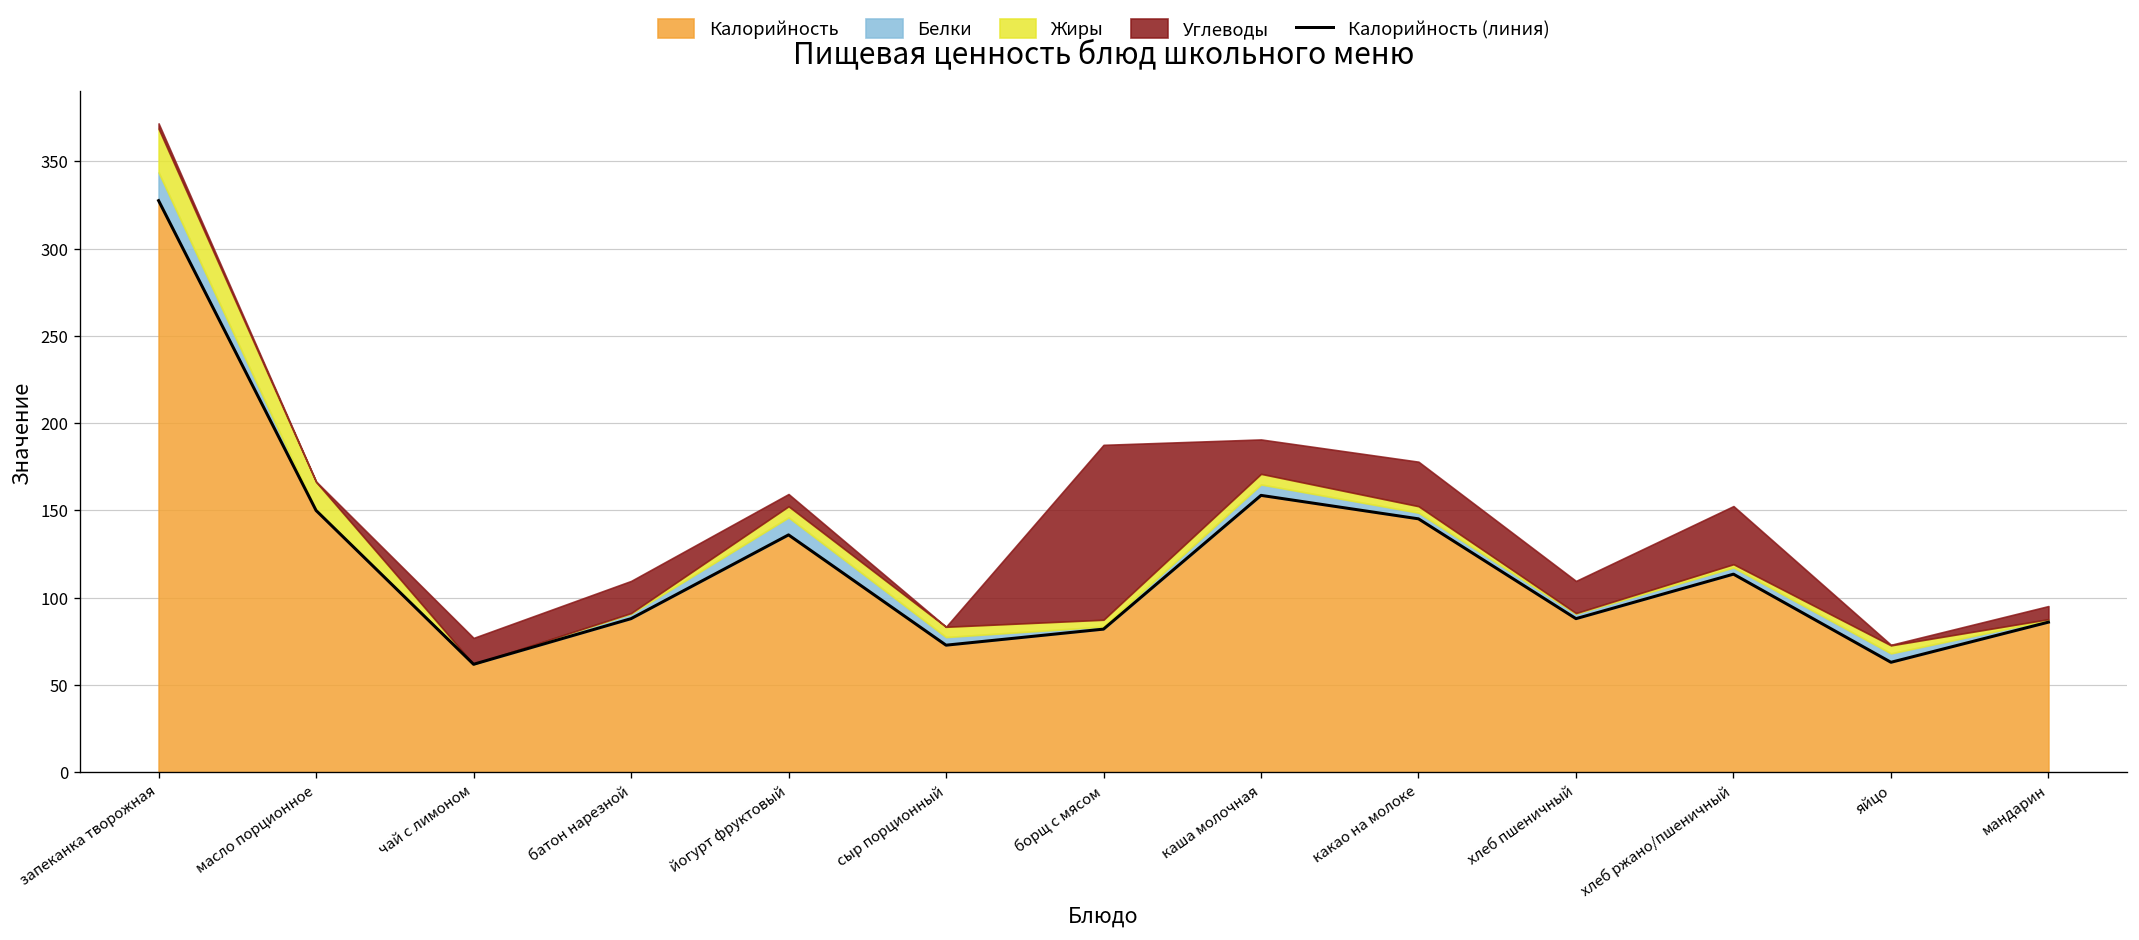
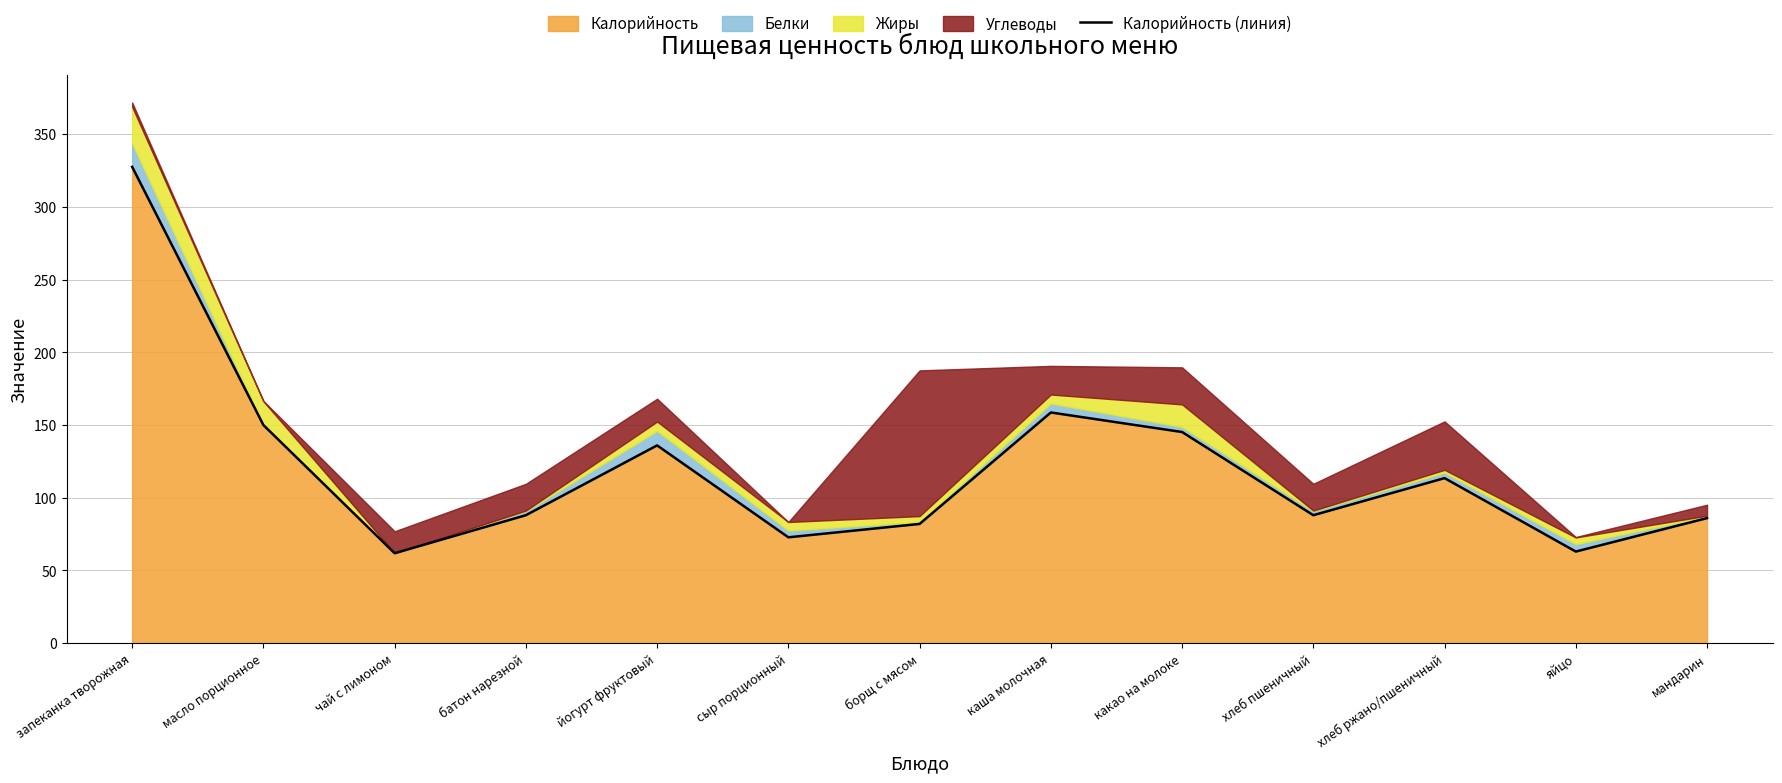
  {
    "Калорийность": {
      "запеканка творожная": 328,
      "батон нарезной": 88,
      "йогурт фруктовый": 136,
      "сыр порционный": 73,
      "каша молочная": 159,
      "какао на молоке": 145,
      "хлеб пшеничный": 88,
      "хлеб ржано/пшеничный": 114,
      "яйцо": 63
    },
    "Белки": {
      "запеканка творожная": 16,
      "йогурт фруктовый": 10,
      "сыр порционный": 5,
      "каша молочная": 6,
      "какао на молоке": 4,
      "хлеб ржано/пшеничный": 4,
      "яйцо": 5
    },
    "Жиры": {
      "запеканка творожная": 25,
      "йогурт фруктовый": 6,
      "борщ с мясом": 4,
      "каша молочная": 6,
-     "какао на молоке": 4,
+     "какао на молоке": 15,
      "хлеб ржано/пшеничный": 2
    },
    "Углеводы": {
      "запеканка творожная": 3,
      "чай с лимоном": 15,
      "батон нарезной": 18,
-     "йогурт фруктовый": 7,
+     "йогурт фруктовый": 16,
      "борщ с мясом": 100,
      "каша молочная": 20,
      "какао на молоке": 25,
      "хлеб пшеничный": 18,
      "хлеб ржано/пшеничный": 33,
      "мандарин": 8
    }
  }
